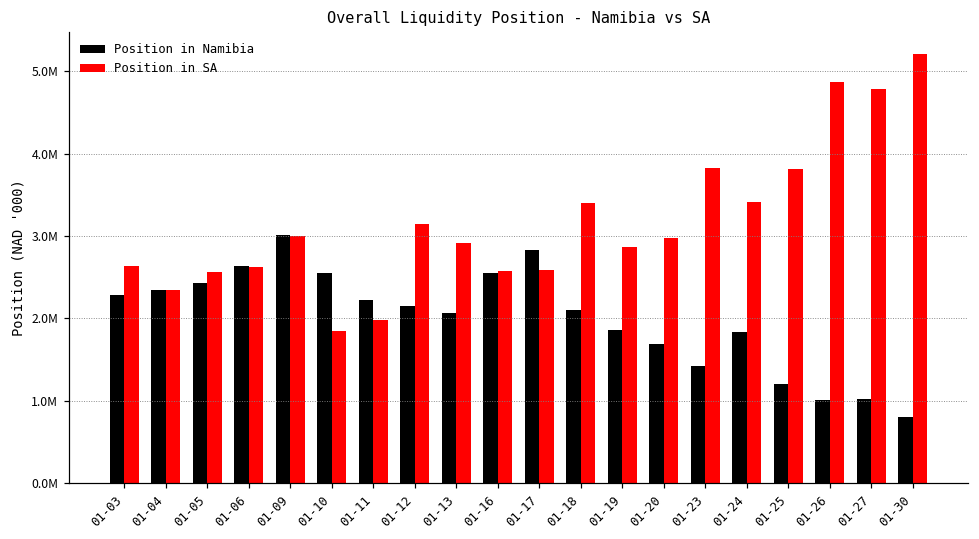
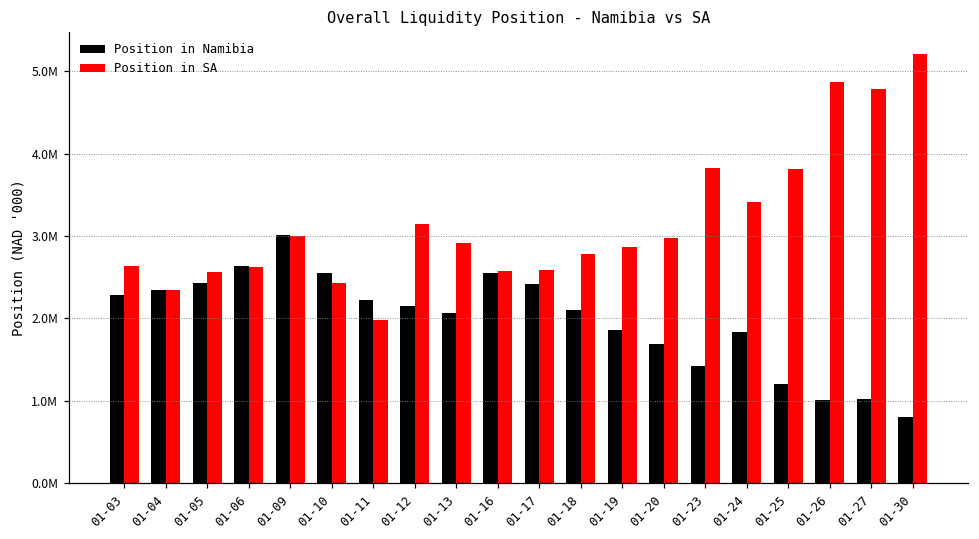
  {
    "Position in Namibia": {
      "01-03": 2300000,
      "01-04": 2400000,
      "01-05": 2400000,
      "01-06": 2600000,
      "01-09": 3000000,
      "01-10": 2600000,
      "01-11": 2200000,
      "01-12": 2200000,
      "01-13": 2100000,
      "01-16": 2600000,
-     "01-17": 2800000,
+     "01-17": 2400000,
      "01-18": 2100000,
      "01-19": 1900000,
      "01-20": 1700000,
      "01-23": 1400000,
      "01-24": 1800000,
      "01-25": 1200000,
      "01-26": 1000000,
      "01-27": 1000000,
      "01-30": 800000
    },
    "Position in SA": {
      "01-03": 2600000,
      "01-04": 2300000,
      "01-05": 2600000,
      "01-06": 2600000,
      "01-09": 3000000,
-     "01-10": 1900000,
+     "01-10": 2400000,
      "01-11": 2000000,
      "01-12": 3100000,
      "01-13": 2900000,
      "01-16": 2600000,
      "01-17": 2600000,
-     "01-18": 3400000,
+     "01-18": 2800000,
      "01-19": 2900000,
      "01-20": 3000000,
      "01-23": 3800000,
      "01-24": 3400000,
      "01-25": 3800000,
      "01-26": 4900000,
      "01-27": 4800000,
      "01-30": 5200000
    }
  }
